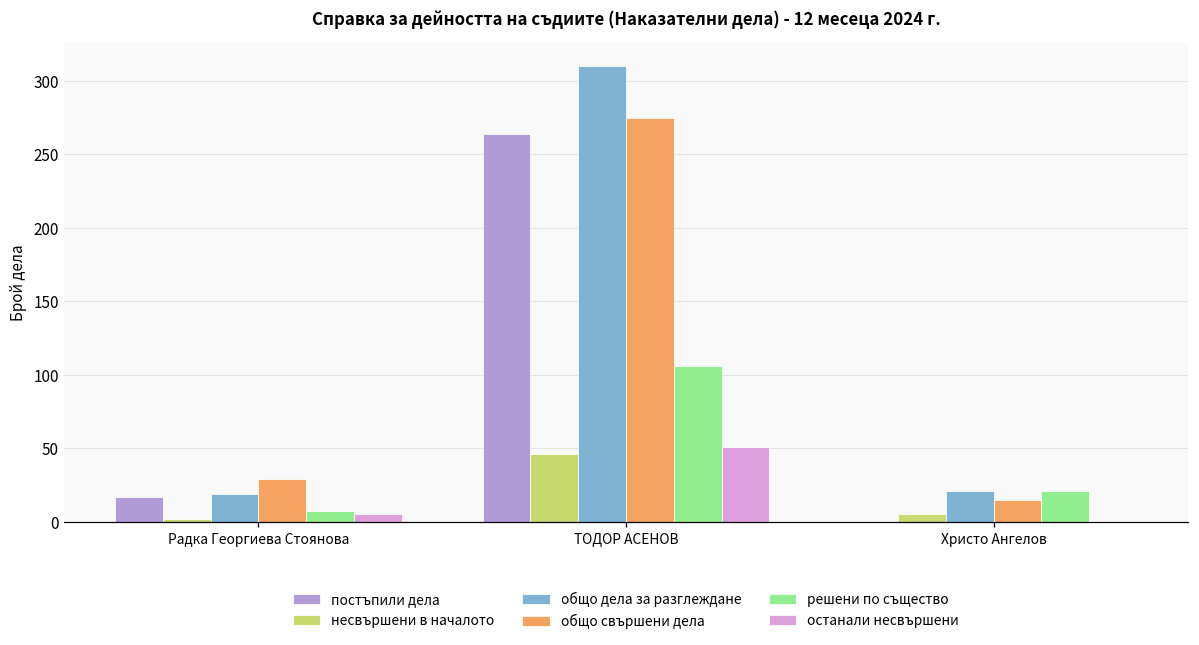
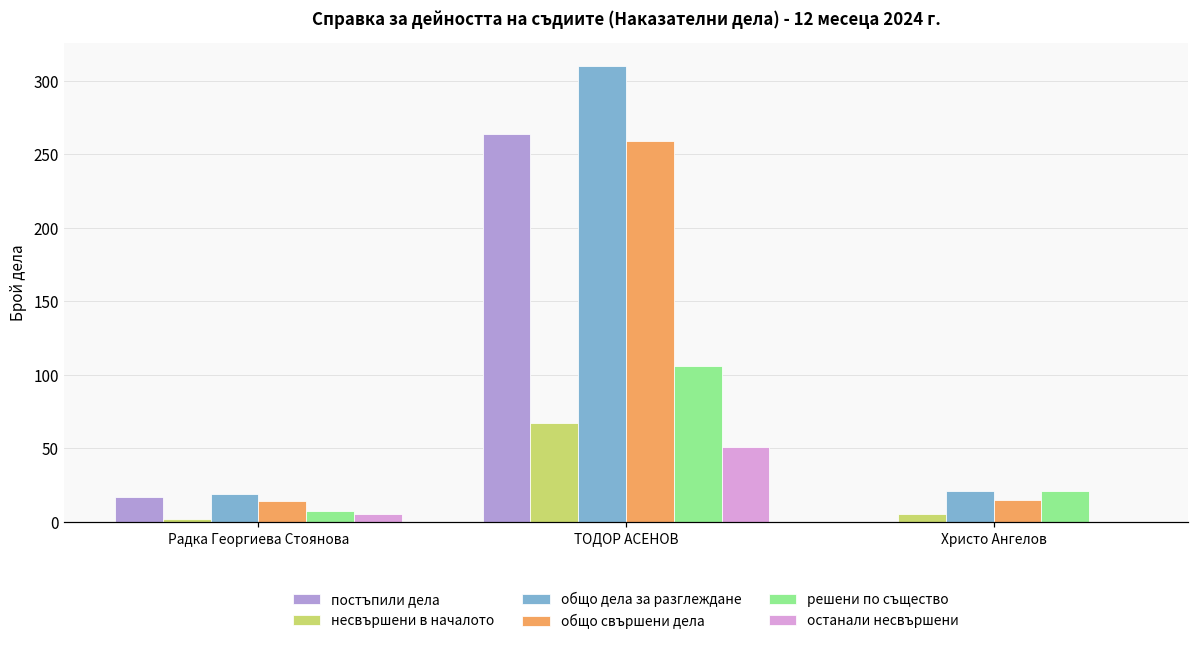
  {
    "несвършени в началото": {
      "Радка Георгиева Стоянова": 2,
-     "ТОДОР АСЕНОВ": 46,
+     "ТОДОР АСЕНОВ": 67,
      "Христо Ангелов": 5
    },
    "общо свършени дела": {
-     "Радка Георгиева Стоянова": 29,
-     "ТОДОР АСЕНОВ": 275,
+     "Радка Георгиева Стоянова": 14,
+     "ТОДОР АСЕНОВ": 259,
      "Христо Ангелов": 15
    },
    "решени по същество": {
      "Радка Георгиева Стоянова": 7,
      "ТОДОР АСЕНОВ": 106,
      "Христо Ангелов": 21
    }
  }
